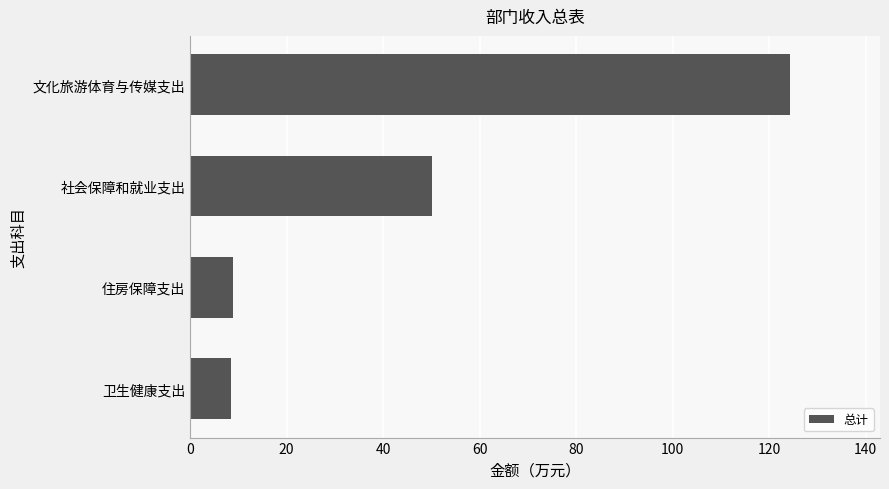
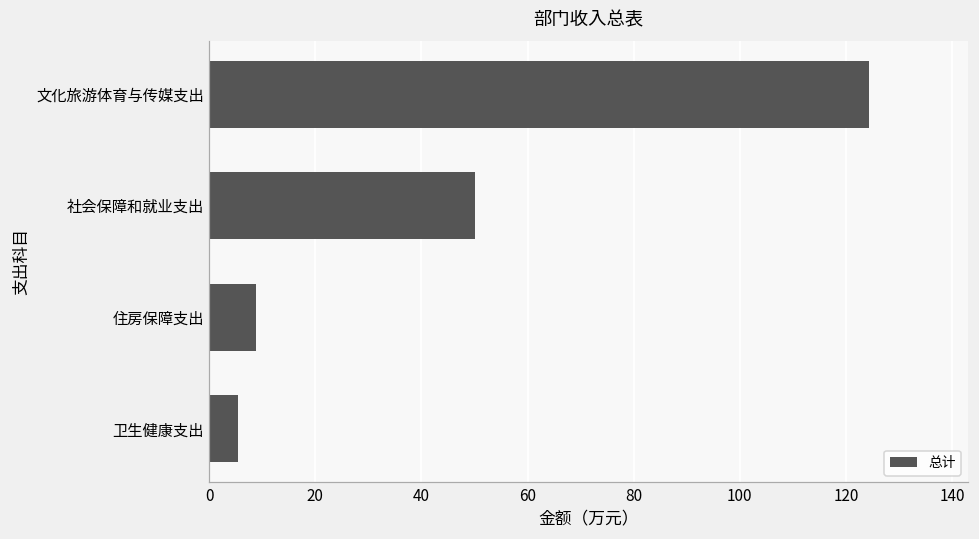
  {
    "文化旅游体育与传媒支出": 124,
    "社会保障和就业支出": 50,
    "住房保障支出": 9,
-   "卫生健康支出": 8
+   "卫生健康支出": 5
  }
